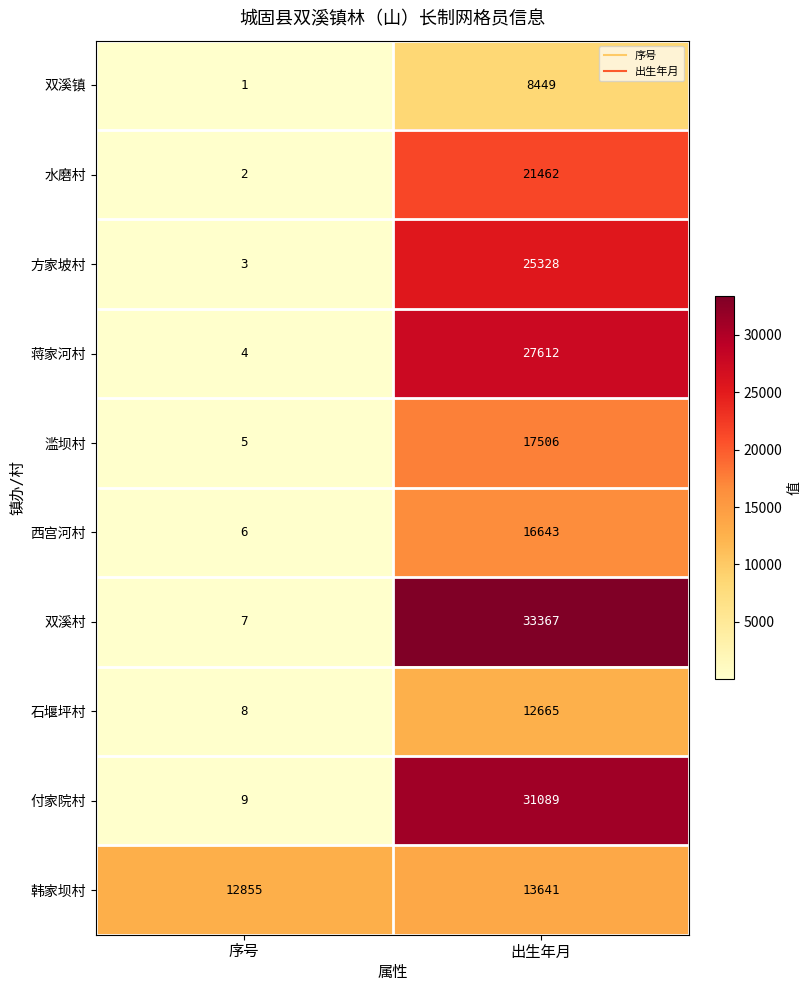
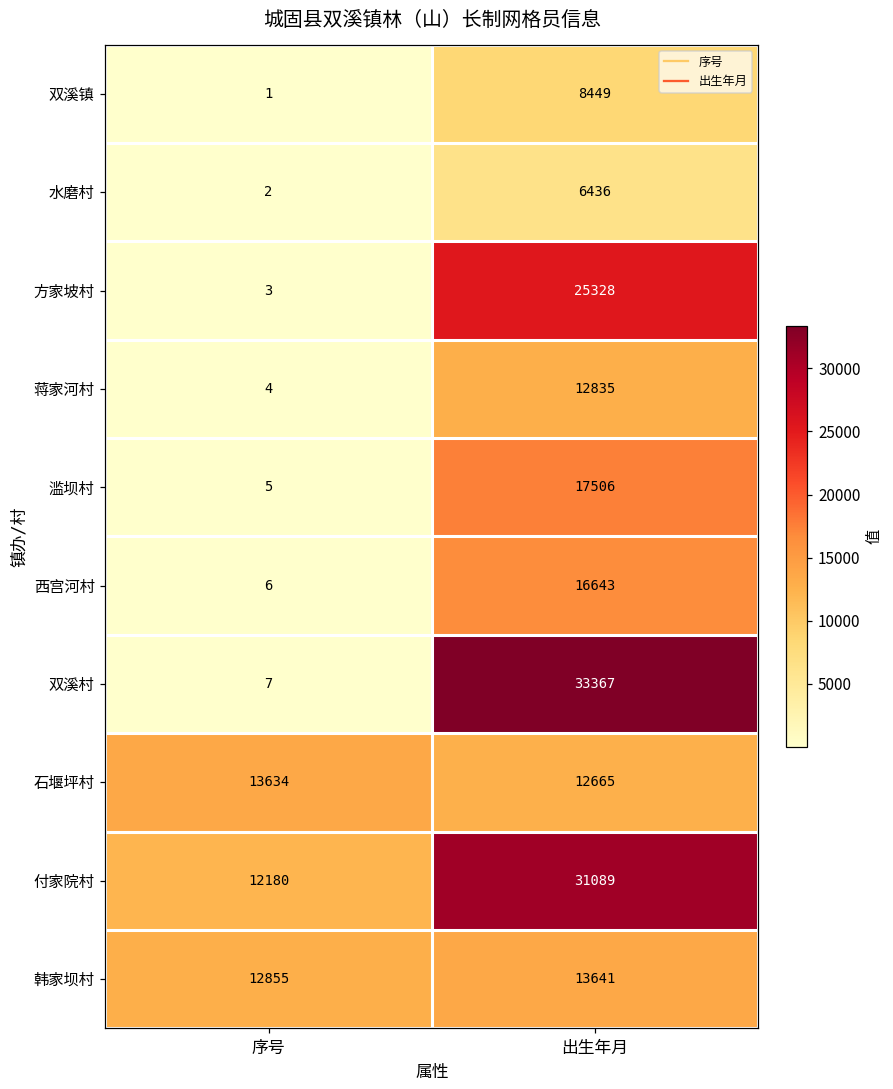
  {
    "双溪镇": {
      "序号": 1,
      "出生年月": 8449
    },
    "水磨村": {
      "序号": 2,
-     "出生年月": 21462
+     "出生年月": 6436
    },
    "方家坡村": {
      "序号": 3,
      "出生年月": 25328
    },
    "蒋家河村": {
      "序号": 4,
-     "出生年月": 27612
+     "出生年月": 12835
    },
    "滥坝村": {
      "序号": 5,
      "出生年月": 17506
    },
    "西宫河村": {
      "序号": 6,
      "出生年月": 16643
    },
    "双溪村": {
      "序号": 7,
      "出生年月": 33367
    },
    "石堰坪村": {
-     "序号": 8,
+     "序号": 13634,
      "出生年月": 12665
    },
    "付家院村": {
-     "序号": 9,
+     "序号": 12180,
      "出生年月": 31089
    },
    "韩家坝村": {
      "序号": 12855,
      "出生年月": 13641
    }
  }
